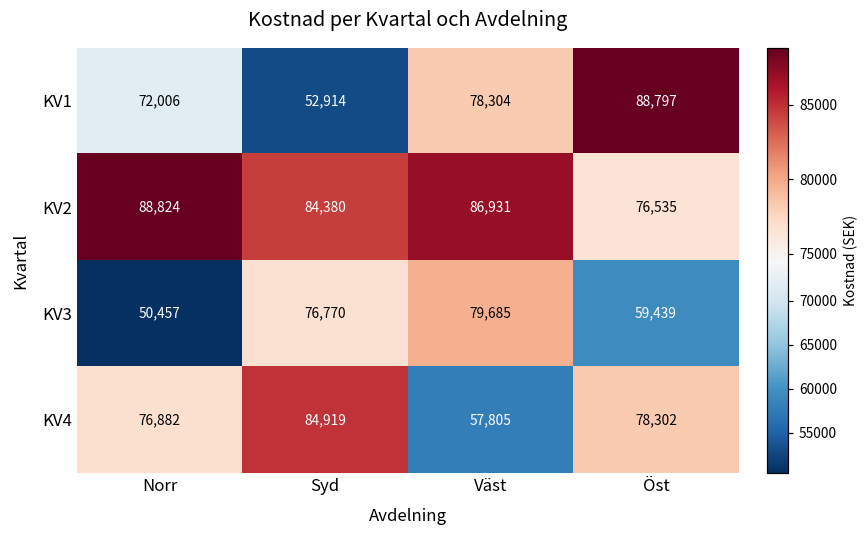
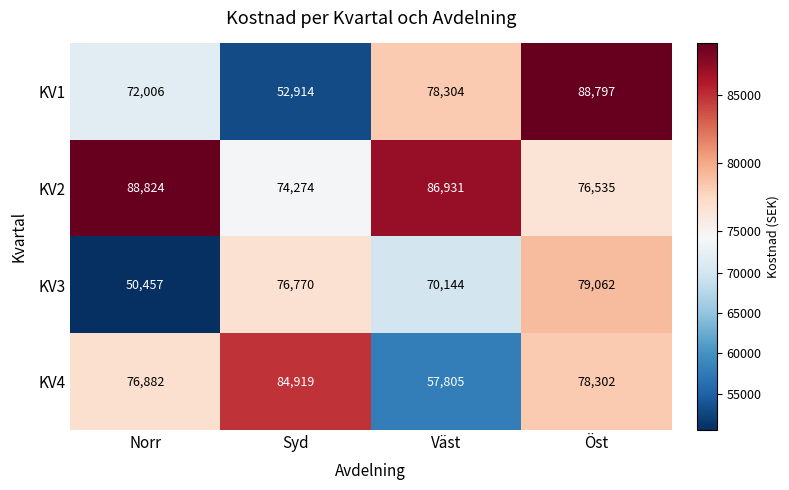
  {
    "KV1": {
      "Norr": "72,006",
      "Syd": "52,914",
      "Väst": "78,304",
      "Öst": "88,797"
    },
    "KV2": {
      "Norr": "88,824",
-     "Syd": "84,380",
+     "Syd": "74,274",
      "Väst": "86,931",
      "Öst": "76,535"
    },
    "KV3": {
      "Norr": "50,457",
      "Syd": "76,770",
-     "Väst": "79,685",
-     "Öst": "59,439"
+     "Väst": "70,144",
+     "Öst": "79,062"
    },
    "KV4": {
      "Norr": "76,882",
      "Syd": "84,919",
      "Väst": "57,805",
      "Öst": "78,302"
    }
  }
